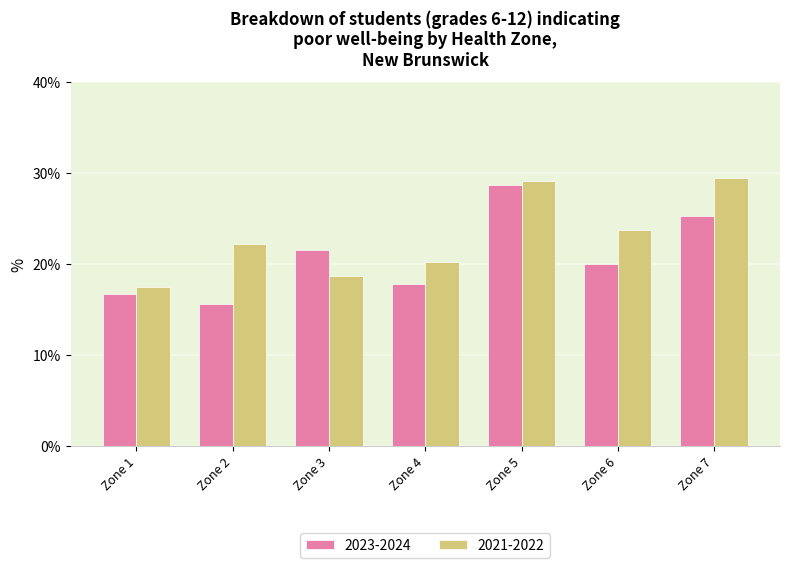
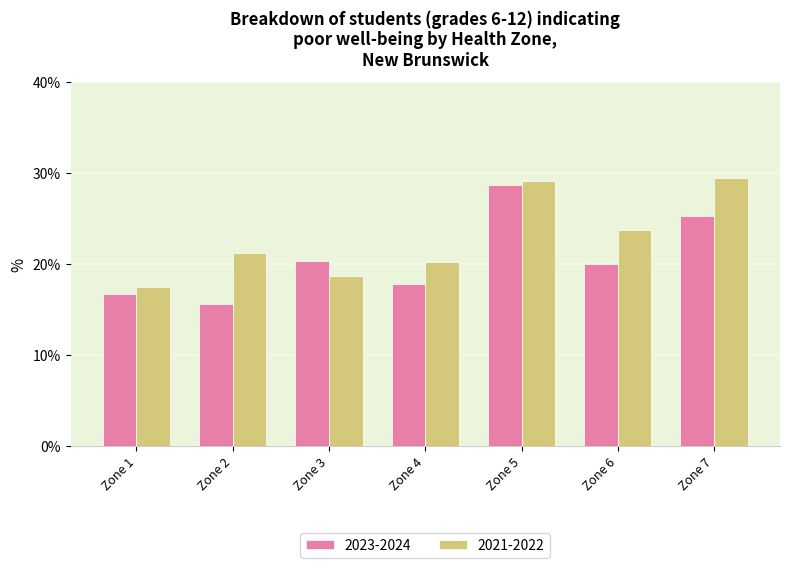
  {
    "2023-2024": {
      "Zone 1": "17%",
      "Zone 2": "16%",
-     "Zone 3": "22%",
+     "Zone 3": "20%",
      "Zone 4": "18%",
      "Zone 5": "29%",
      "Zone 6": "20%",
      "Zone 7": "25%"
    },
    "2021-2022": {
      "Zone 1": "17%",
-     "Zone 2": "22%",
+     "Zone 2": "21%",
      "Zone 3": "19%",
      "Zone 4": "20%",
      "Zone 5": "29%",
      "Zone 6": "24%",
      "Zone 7": "29%"
    }
  }
